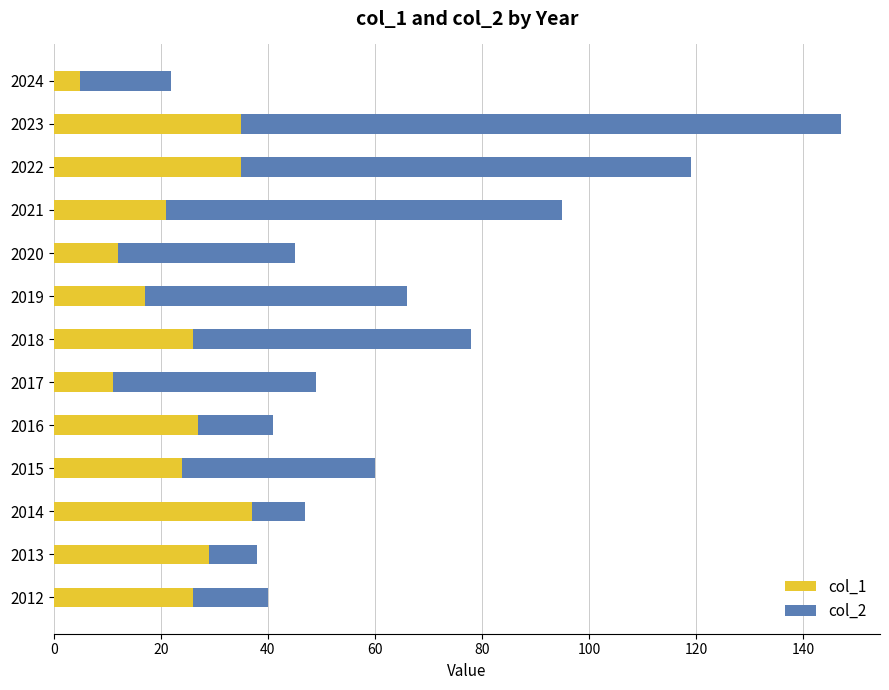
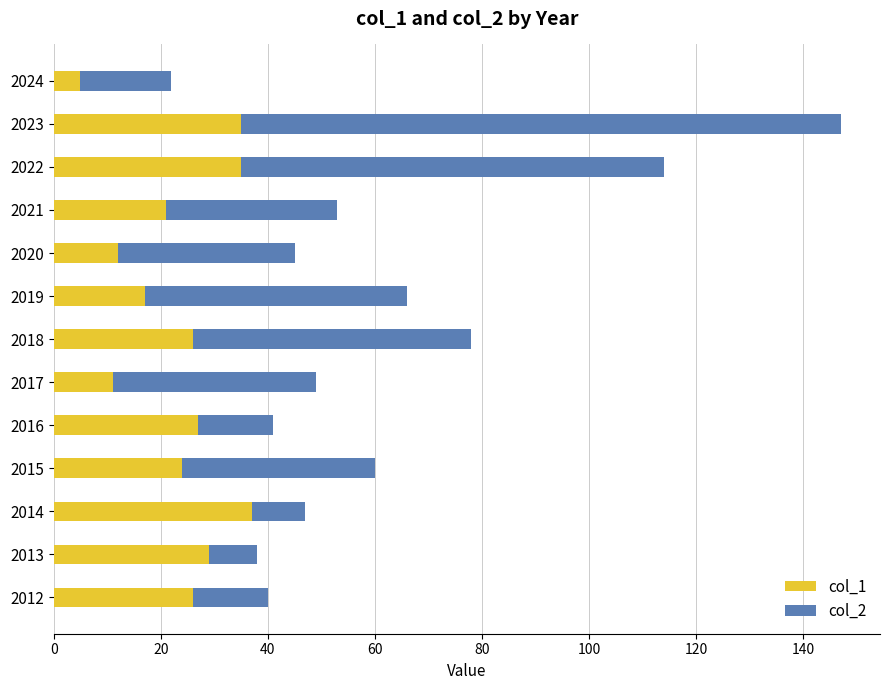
  {
    "col_1": {
      "2024": 5,
      "2023": 35,
      "2022": 35,
      "2021": 21,
      "2020": 12,
      "2019": 17,
      "2018": 26,
      "2017": 11,
      "2016": 27,
      "2015": 24,
      "2014": 37,
      "2013": 29,
      "2012": 26
    },
    "col_2": {
      "2024": 17,
      "2023": 112,
-     "2022": 84,
-     "2021": 74,
+     "2022": 79,
+     "2021": 32,
      "2020": 33,
      "2019": 49,
      "2018": 52,
      "2017": 38,
      "2016": 14,
      "2015": 36,
      "2014": 10,
      "2013": 9,
      "2012": 14
    }
  }
